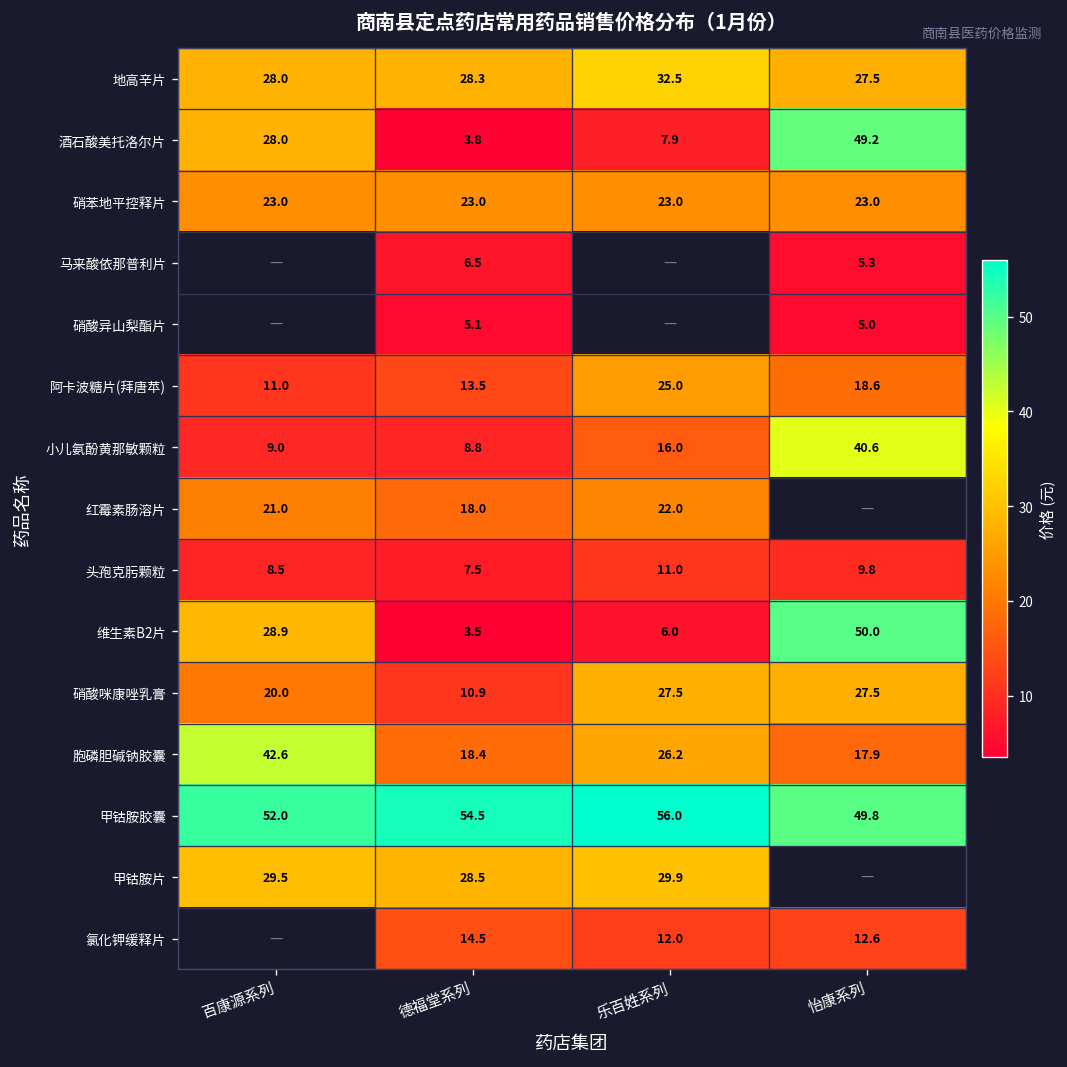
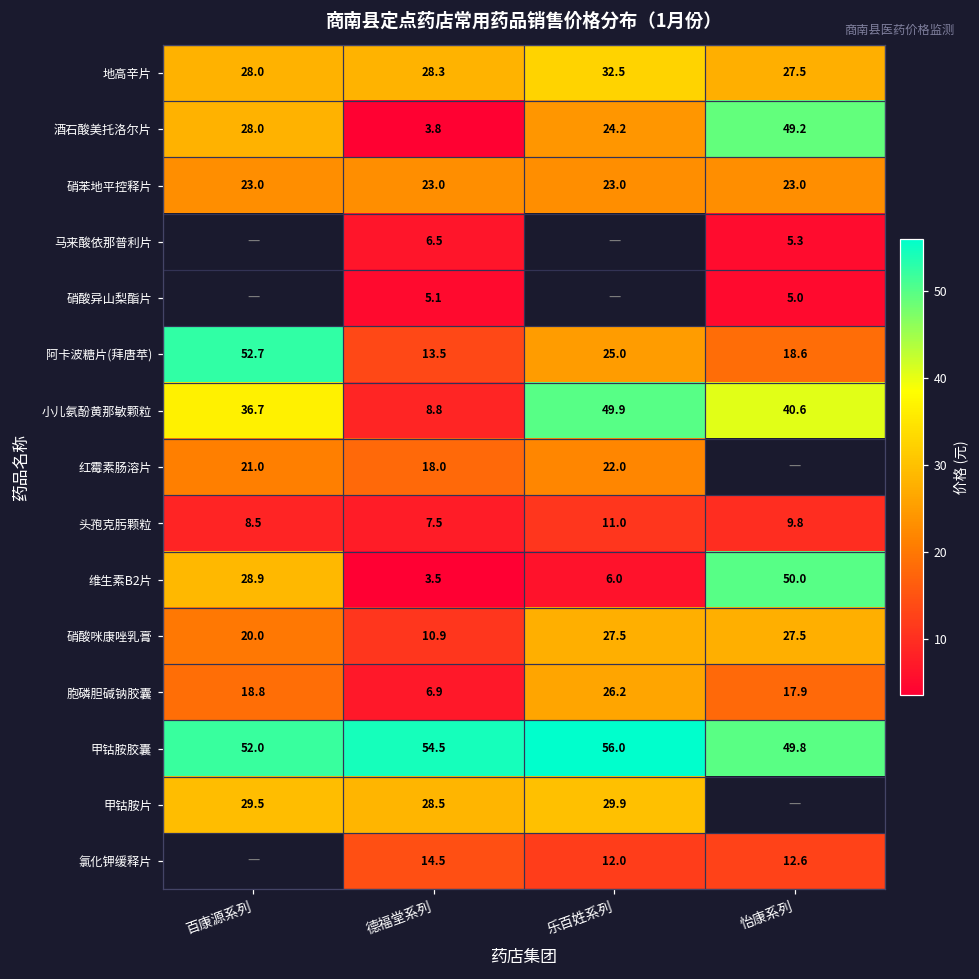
  {
    "地高辛片": {
      "百康源系列": 28.0,
      "德福堂系列": 28.3,
      "乐百姓系列": 32.5,
      "怡康系列": 27.5
    },
    "酒石酸美托洛尔片": {
      "百康源系列": 28.0,
      "德福堂系列": 3.8,
-     "乐百姓系列": 7.9,
+     "乐百姓系列": 24.2,
      "怡康系列": 49.2
    },
    "硝苯地平控释片": {
      "百康源系列": 23.0,
      "德福堂系列": 23.0,
      "乐百姓系列": 23.0,
      "怡康系列": 23.0
    },
    "马来酸依那普利片": {
      "德福堂系列": 6.5,
      "怡康系列": 5.3
    },
    "硝酸异山梨酯片": {
      "德福堂系列": 5.1,
      "怡康系列": 5.0
    },
    "阿卡波糖片(拜唐苹)": {
-     "百康源系列": 11.0,
+     "百康源系列": 52.7,
      "德福堂系列": 13.5,
      "乐百姓系列": 25.0,
      "怡康系列": 18.6
    },
    "小儿氨酚黄那敏颗粒": {
-     "百康源系列": 9.0,
+     "百康源系列": 36.7,
      "德福堂系列": 8.8,
-     "乐百姓系列": 16.0,
+     "乐百姓系列": 49.9,
      "怡康系列": 40.6
    },
    "红霉素肠溶片": {
      "百康源系列": 21.0,
      "德福堂系列": 18.0,
      "乐百姓系列": 22.0
    },
    "头孢克肟颗粒": {
      "百康源系列": 8.5,
      "德福堂系列": 7.5,
      "乐百姓系列": 11.0,
      "怡康系列": 9.8
    },
    "维生素B2片": {
      "百康源系列": 28.9,
      "德福堂系列": 3.5,
      "乐百姓系列": 6.0,
      "怡康系列": 50.0
    },
    "硝酸咪康唑乳膏": {
      "百康源系列": 20.0,
      "德福堂系列": 10.9,
      "乐百姓系列": 27.5,
      "怡康系列": 27.5
    },
    "胞磷胆碱钠胶囊": {
-     "百康源系列": 42.6,
-     "德福堂系列": 18.4,
+     "百康源系列": 18.8,
+     "德福堂系列": 6.9,
      "乐百姓系列": 26.2,
      "怡康系列": 17.9
    },
    "甲钴胺胶囊": {
      "百康源系列": 52.0,
      "德福堂系列": 54.5,
      "乐百姓系列": 56.0,
      "怡康系列": 49.8
    },
    "甲钴胺片": {
      "百康源系列": 29.5,
      "德福堂系列": 28.5,
      "乐百姓系列": 29.9
    },
    "氯化钾缓释片": {
      "德福堂系列": 14.5,
      "乐百姓系列": 12.0,
      "怡康系列": 12.6
    }
  }
